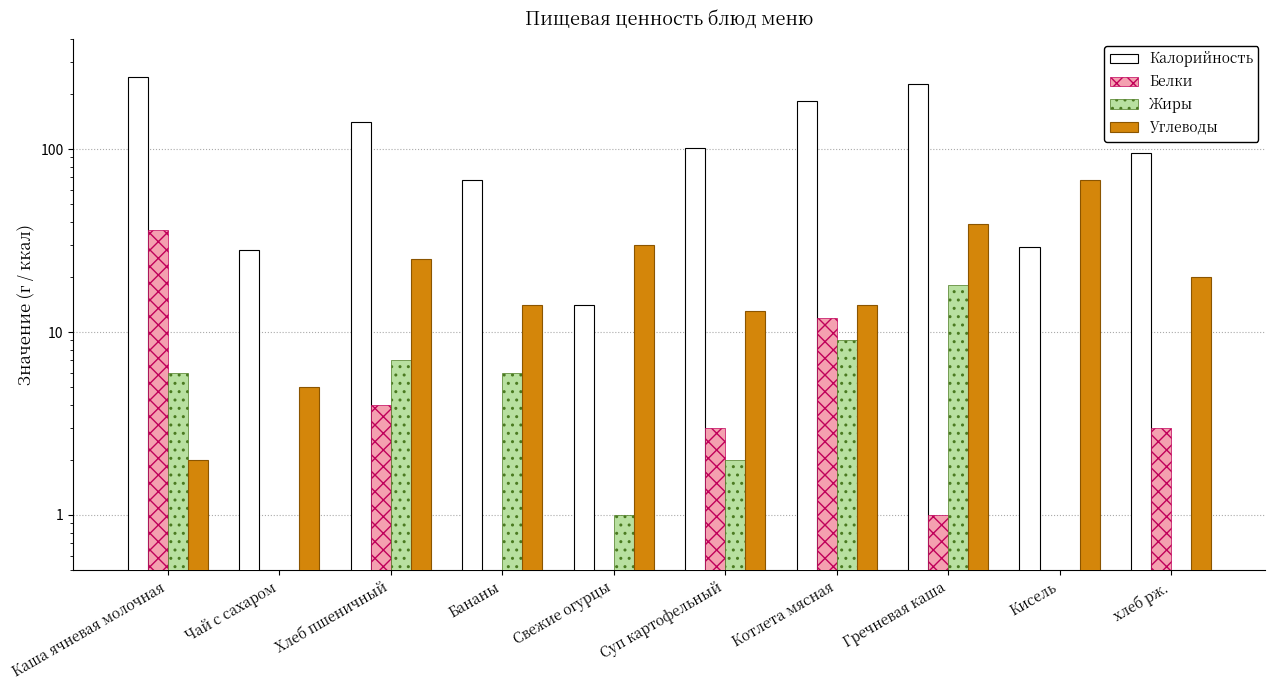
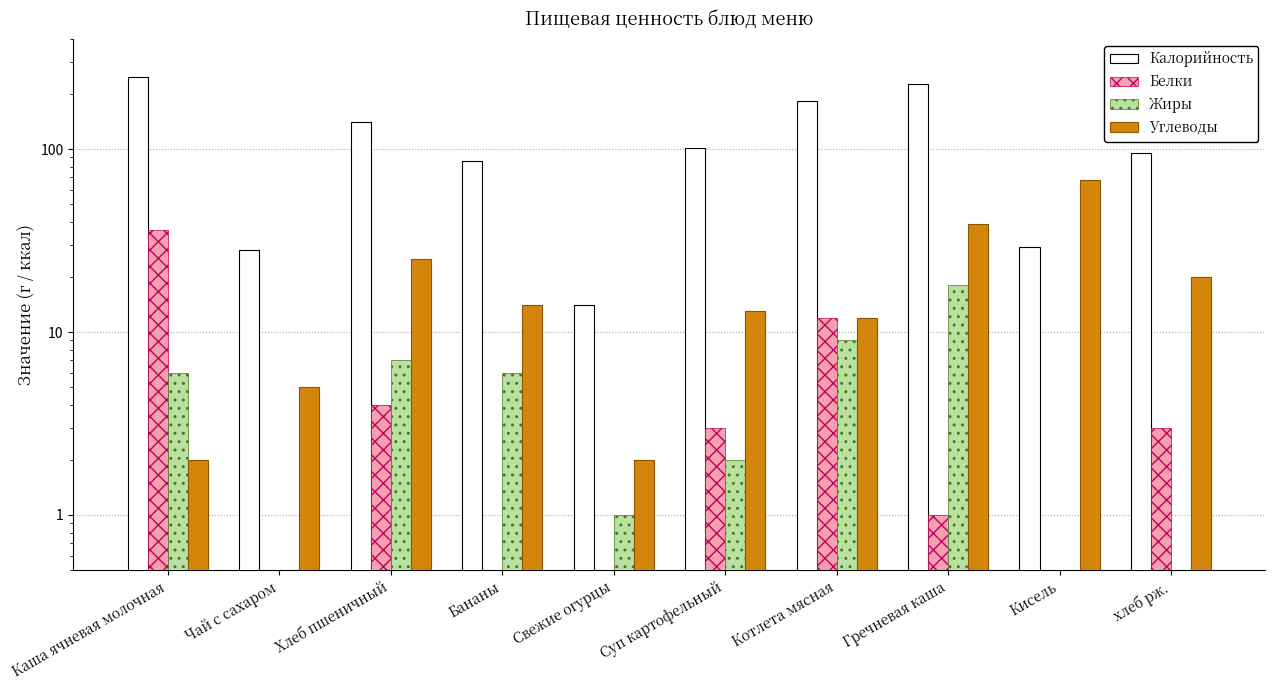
  {
    "Калорийность": {
      "Каша ячневая молочная": 250,
      "Чай с сахаром": 28,
      "Хлеб пшеничный": 140,
-     "Бананы": 68,
+     "Бананы": 90,
      "Свежие огурцы": 14,
      "Суп картофельный": 100,
      "Котлета мясная": 180,
      "Гречневая каша": 230,
      "Кисель": 29,
      "хлеб рж.": 100
    },
    "Белки": {
      "Каша ячневая молочная": 36,
      "Хлеб пшеничный": 4,
      "Суп картофельный": 3,
      "Котлета мясная": 12,
      "Гречневая каша": 1,
      "хлеб рж.": 3
    },
    "Жиры": {
      "Каша ячневая молочная": 6,
      "Хлеб пшеничный": 7,
      "Бананы": 6,
      "Свежие огурцы": 1,
      "Суп картофельный": 2,
      "Котлета мясная": 9,
      "Гречневая каша": 18
    },
    "Углеводы": {
      "Каша ячневая молочная": 2,
      "Чай с сахаром": 5,
      "Хлеб пшеничный": 25,
      "Бананы": 14,
-     "Свежие огурцы": 30,
+     "Свежие огурцы": 2,
      "Суп картофельный": 13,
-     "Котлета мясная": 14,
+     "Котлета мясная": 12,
      "Гречневая каша": 39,
      "Кисель": 68,
      "хлеб рж.": 20
    }
  }
